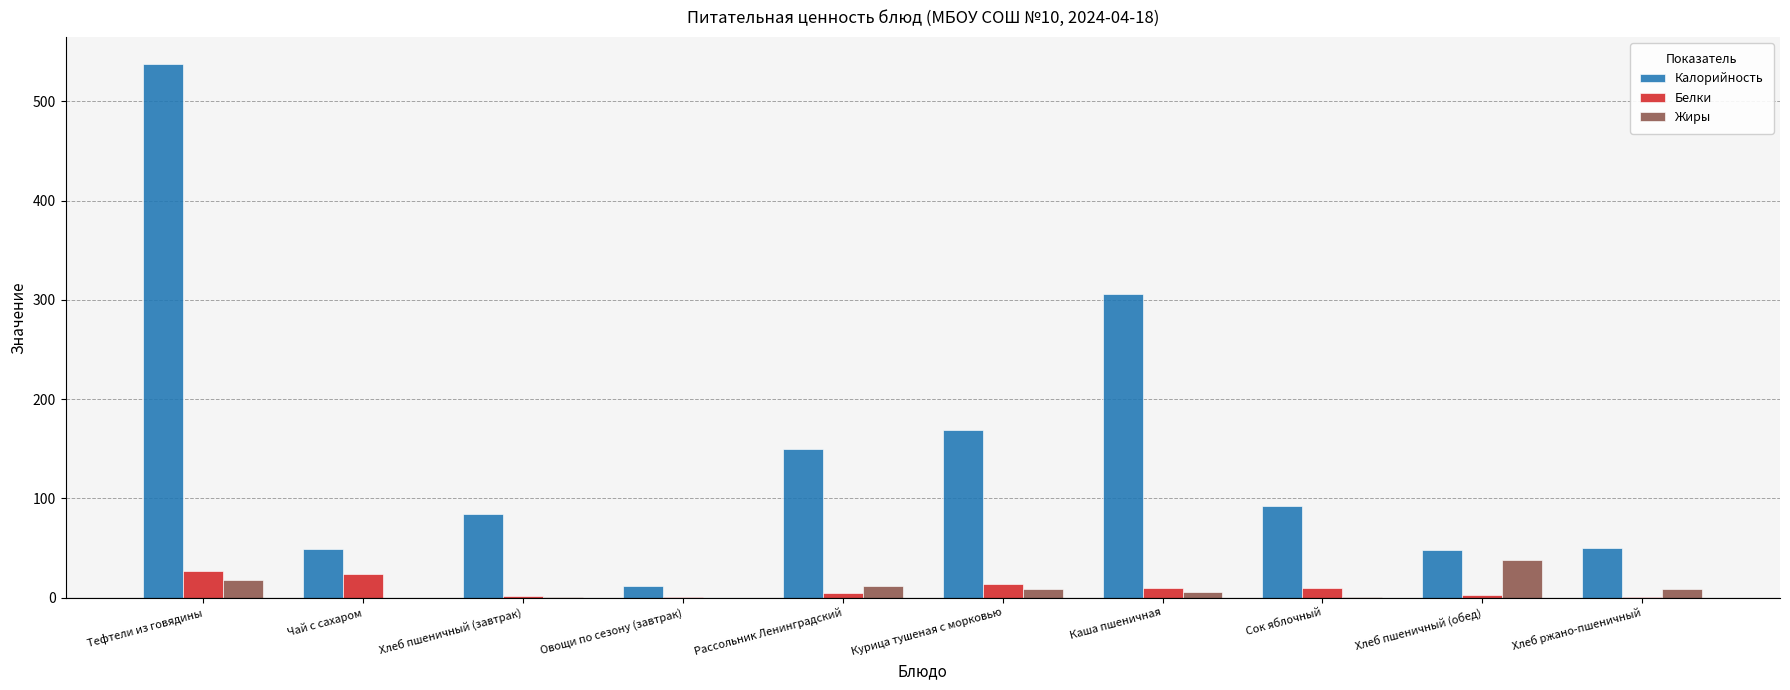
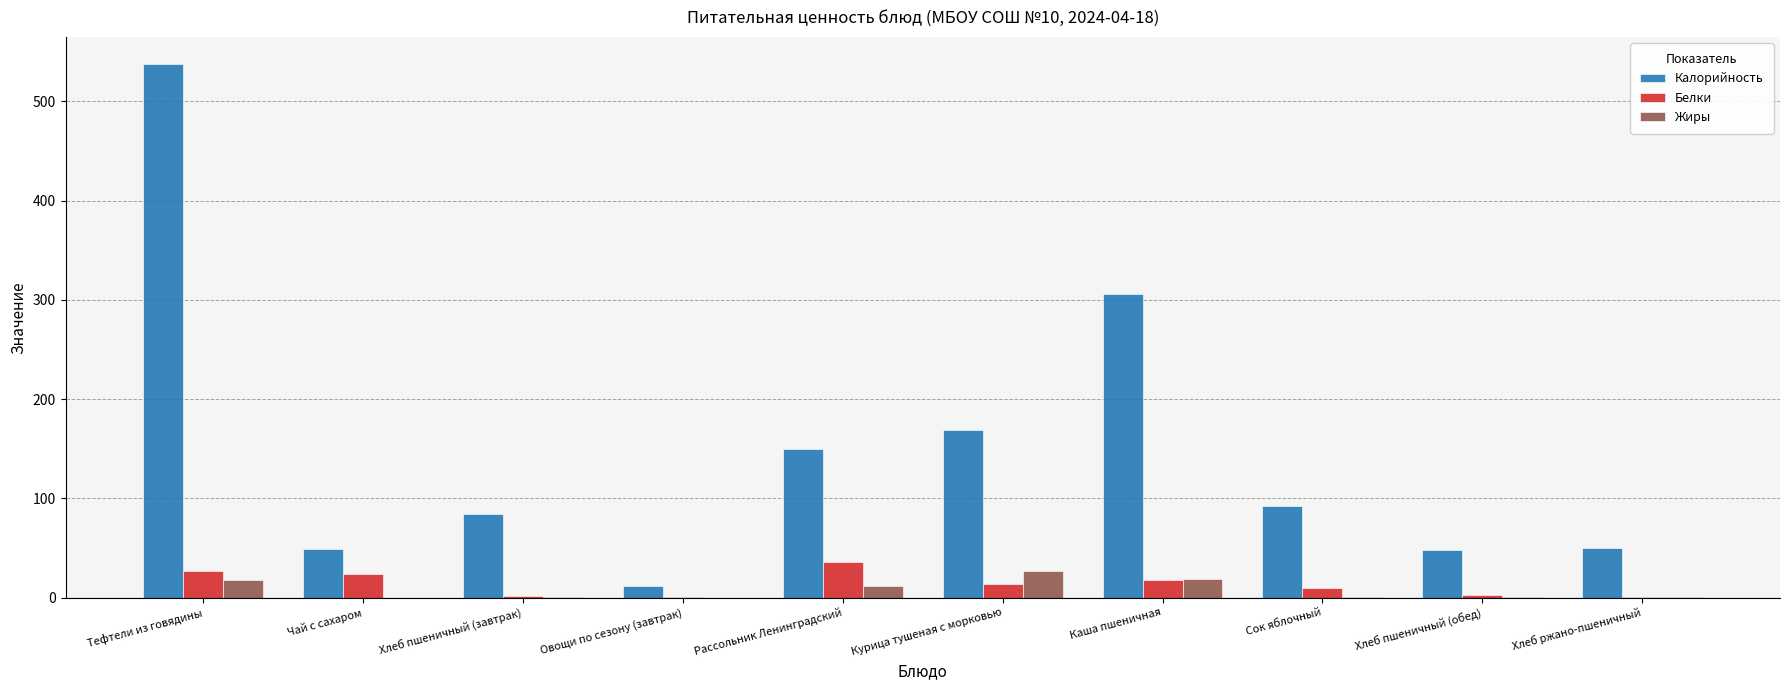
  {
    "Калорийность": {
      "Тефтели из говядины": 540,
      "Чай с сахаром": 50,
      "Хлеб пшеничный (завтрак)": 80,
      "Овощи по сезону (завтрак)": 10,
      "Рассольник Ленинградский": 150,
      "Курица тушеная с морковью": 170,
      "Каша пшеничная": 310,
      "Сок яблочный": 90,
      "Хлеб пшеничный (обед)": 50,
      "Хлеб ржано-пшеничный": 50
    },
    "Белки": {
      "Тефтели из говядины": 30,
      "Чай с сахаром": 20,
-     "Рассольник Ленинградский": 10,
+     "Рассольник Ленинградский": 40,
      "Курица тушеная с морковью": 10,
-     "Каша пшеничная": 10,
+     "Каша пшеничная": 20,
      "Сок яблочный": 10
    },
    "Жиры": {
      "Тефтели из говядины": 20,
      "Чай с сахаром": 0,
      "Рассольник Ленинградский": 10,
-     "Курица тушеная с морковью": 10,
-     "Каша пшеничная": 10,
-     "Хлеб пшеничный (обед)": 40,
-     "Хлеб ржано-пшеничный": 10
+     "Курица тушеная с морковью": 30,
+     "Каша пшеничная": 20,
+     "Хлеб пшеничный (обед)": 0,
+     "Хлеб ржано-пшеничный": 0
    }
  }
